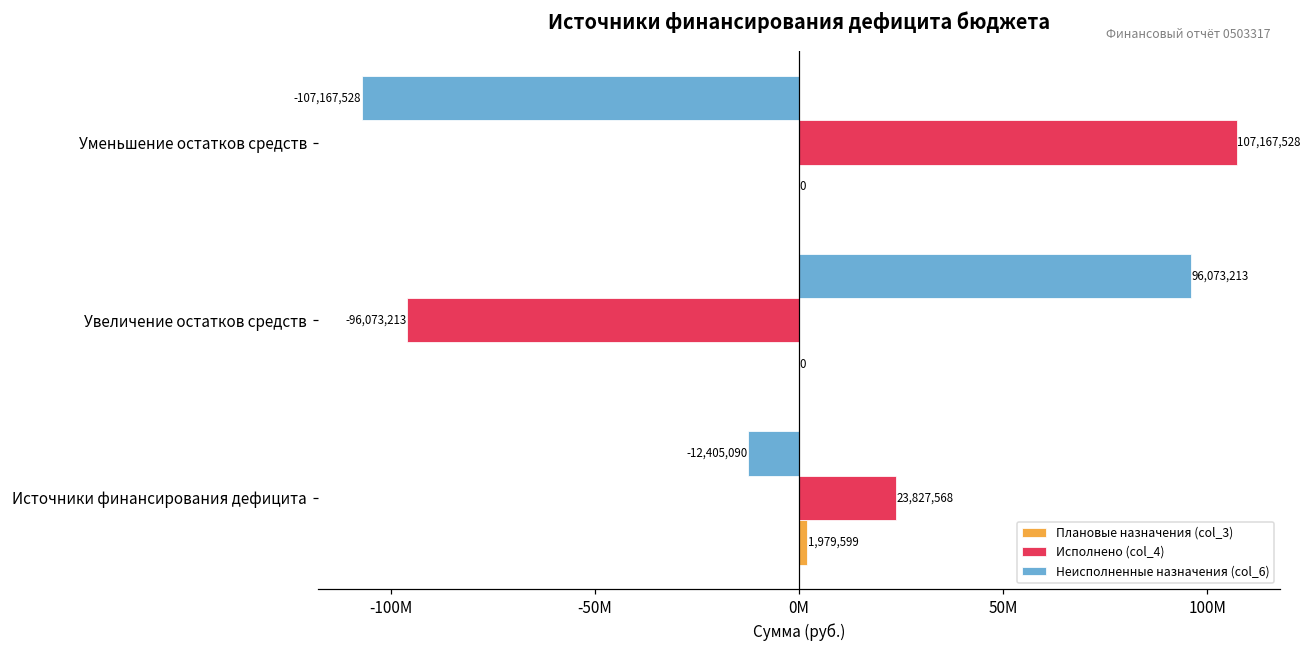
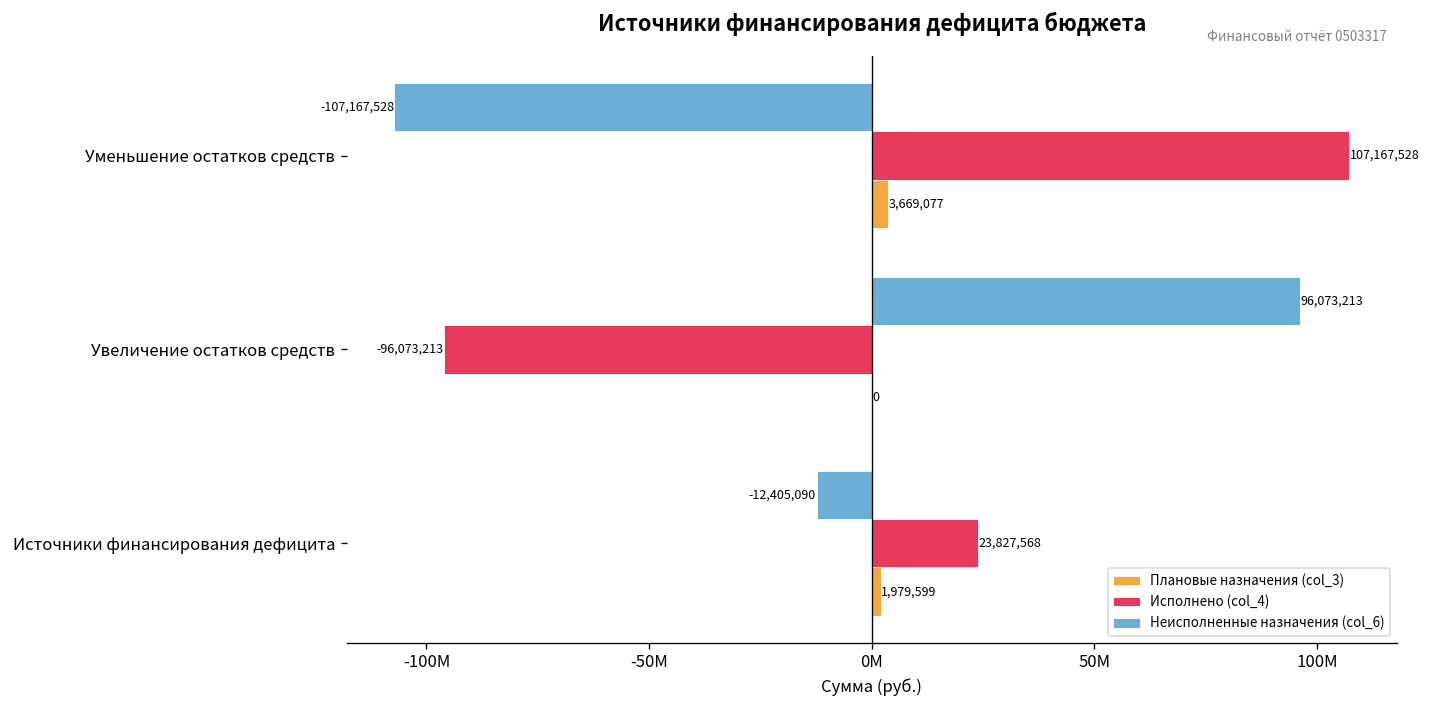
  {
    "Плановые назначения (col_3)": {
-     "Уменьшение остатков средств": "0",
+     "Уменьшение остатков средств": "3,669,077",
      "Увеличение остатков средств": "0",
      "Источники финансирования дефицита": "1,979,599"
    },
    "Исполнено (col_4)": {
      "Уменьшение остатков средств": "107,167,528",
      "Увеличение остатков средств": "-96,073,213",
      "Источники финансирования дефицита": "23,827,568"
    },
    "Неисполненные назначения (col_6)": {
      "Уменьшение остатков средств": "-107,167,528",
      "Увеличение остатков средств": "96,073,213",
      "Источники финансирования дефицита": "-12,405,090"
    }
  }
